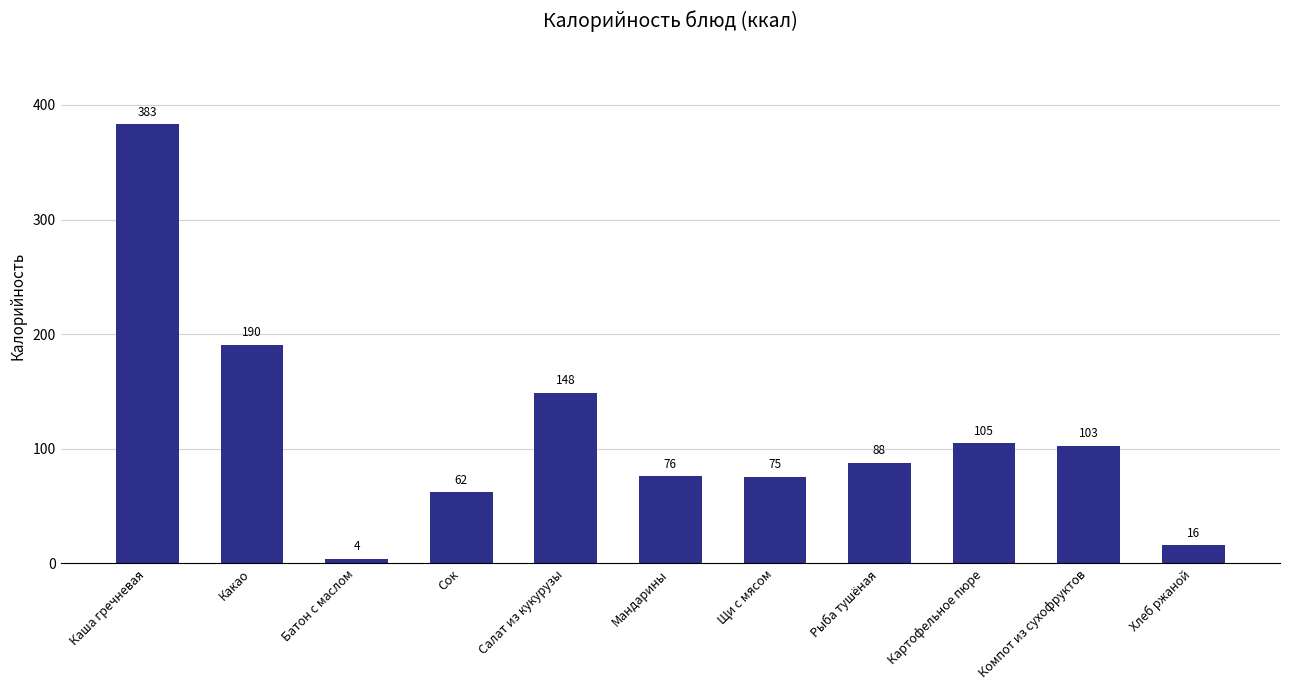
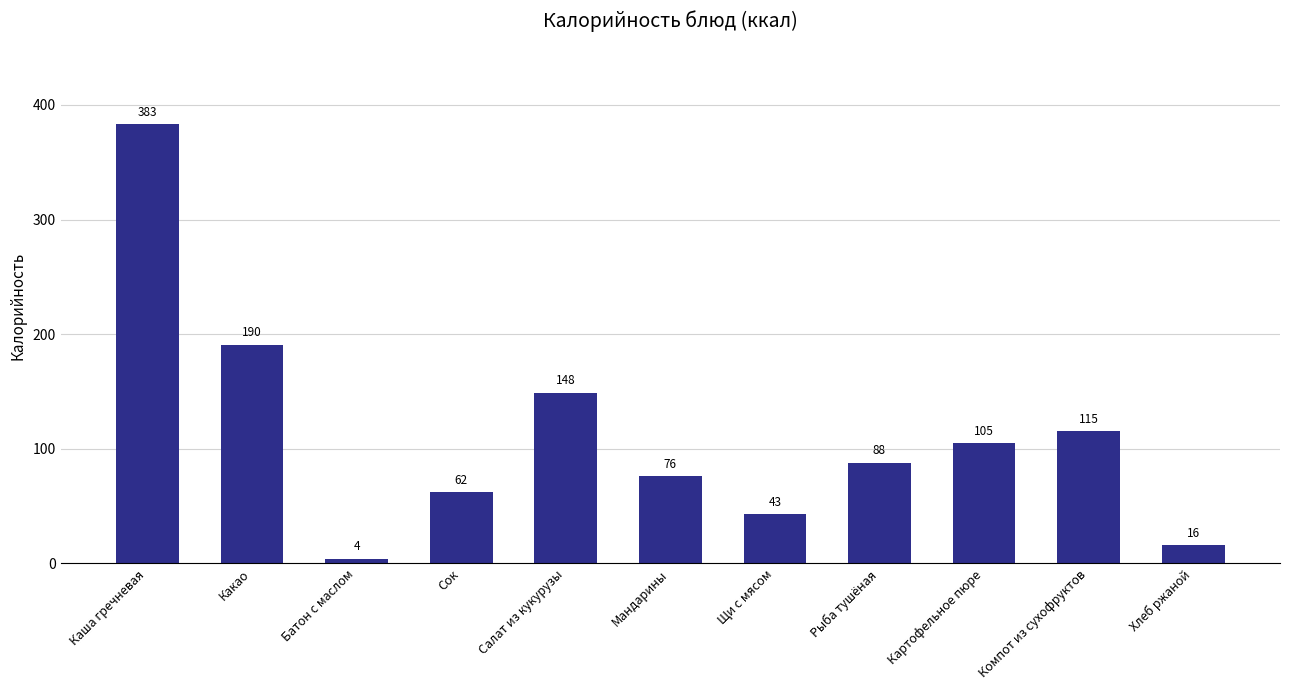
  {
    "Каша гречневая": 383,
    "Какао": 190,
    "Батон с маслом": 4,
    "Сок": 62,
    "Салат из кукурузы": 148,
    "Мандарины": 76,
-   "Щи с мясом": 75,
+   "Щи с мясом": 43,
    "Рыба тушёная": 88,
    "Картофельное пюре": 105,
-   "Компот из сухофруктов": 103,
+   "Компот из сухофруктов": 115,
    "Хлеб ржаной": 16
  }
